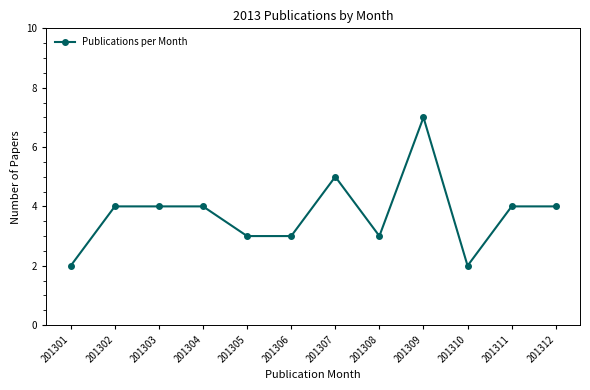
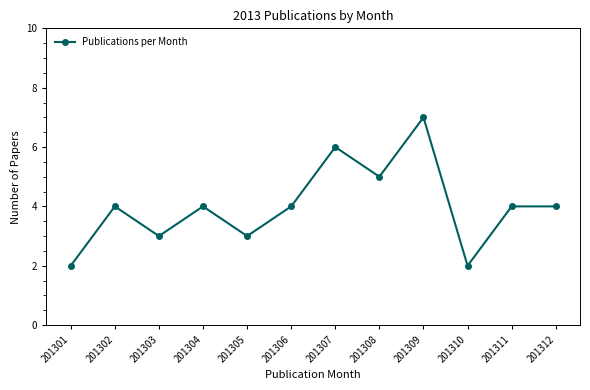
  {
    "201301": 2,
    "201302": 4,
-   "201303": 4,
+   "201303": 3,
    "201304": 4,
    "201305": 3,
-   "201306": 3,
-   "201307": 5,
-   "201308": 3,
+   "201306": 4,
+   "201307": 6,
+   "201308": 5,
    "201309": 7,
    "201310": 2,
    "201311": 4,
    "201312": 4
  }
